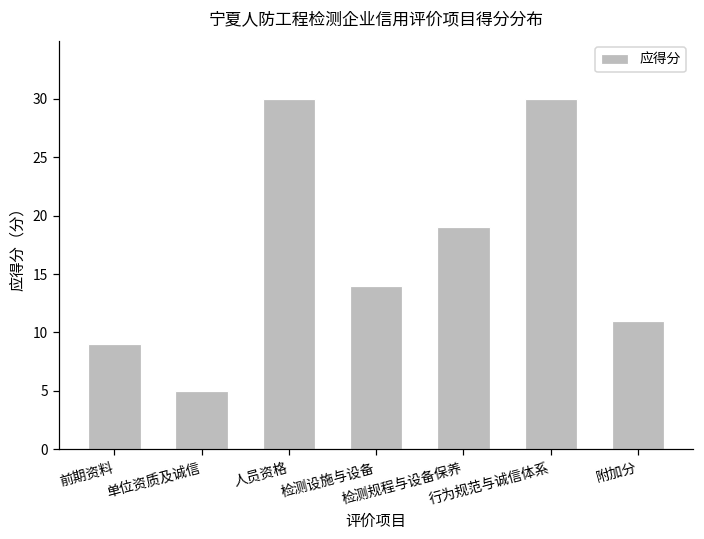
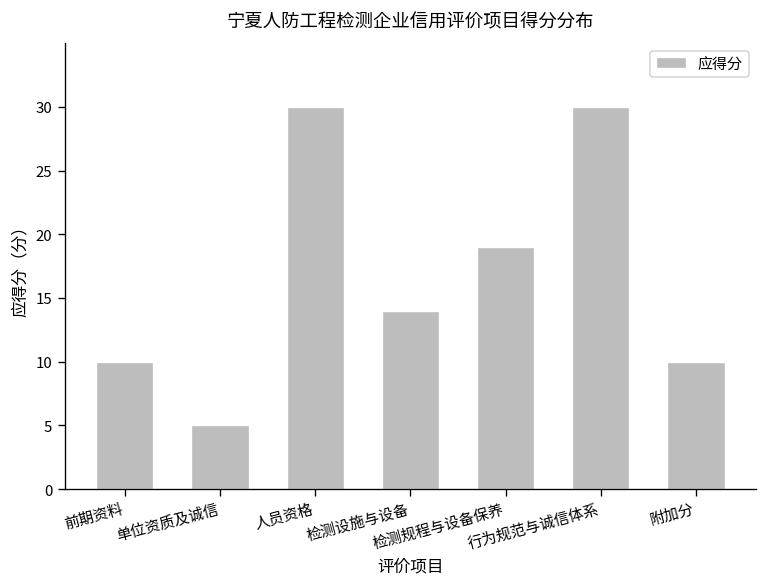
  {
-   "前期资料": 9,
+   "前期资料": 10,
    "单位资质及诚信": 5,
    "人员资格": 30,
    "检测设施与设备": 14,
    "检测规程与设备保养": 19,
    "行为规范与诚信体系": 30,
-   "附加分": 11
+   "附加分": 10
  }
